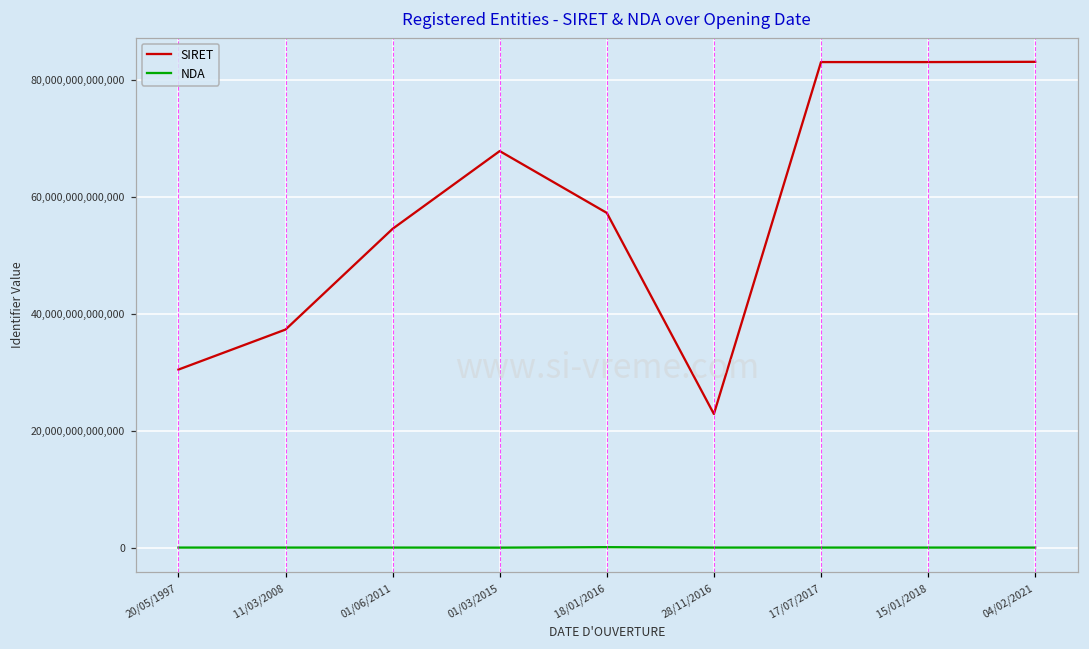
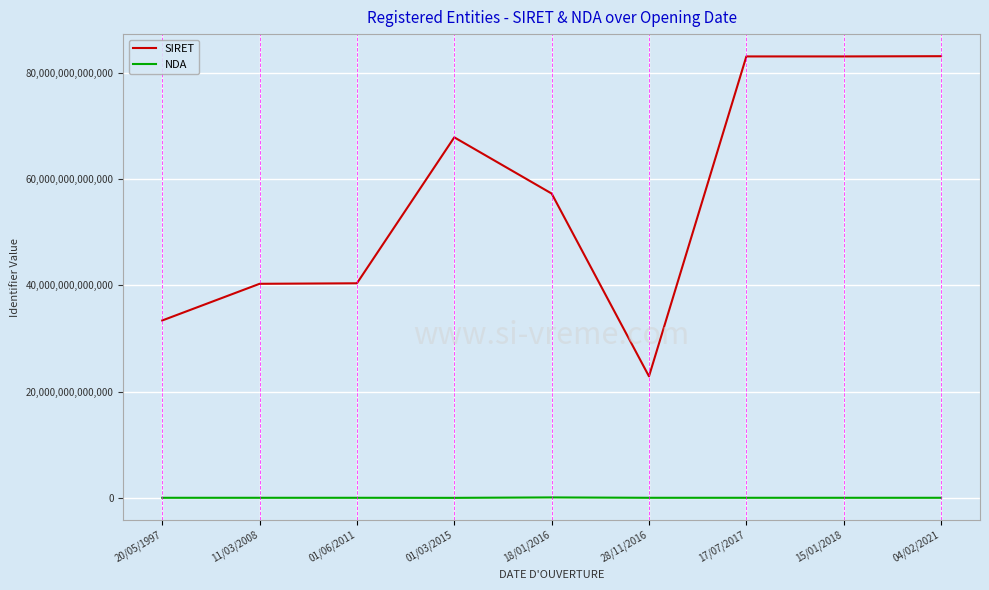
  {
    "SIRET": {
-     "20/05/1997": "30,000,000,000,000",
-     "11/03/2008": "37,000,000,000,000",
-     "01/06/2011": "55,000,000,000,000",
+     "20/05/1997": "33,000,000,000,000",
+     "11/03/2008": "40,000,000,000,000",
+     "01/06/2011": "40,000,000,000,000",
      "01/03/2015": "68,000,000,000,000",
      "18/01/2016": "57,000,000,000,000",
      "28/11/2016": "23,000,000,000,000",
      "17/07/2017": "83,000,000,000,000",
      "15/01/2018": "83,000,000,000,000",
      "04/02/2021": "83,000,000,000,000"
    },
    "NDA": {
      "20/05/1997": "0",
      "11/03/2008": "0",
      "01/06/2011": "0",
      "01/03/2015": "0",
      "18/01/2016": "0",
      "28/11/2016": "0",
      "17/07/2017": "0",
      "15/01/2018": "0",
      "04/02/2021": "0"
    }
  }
